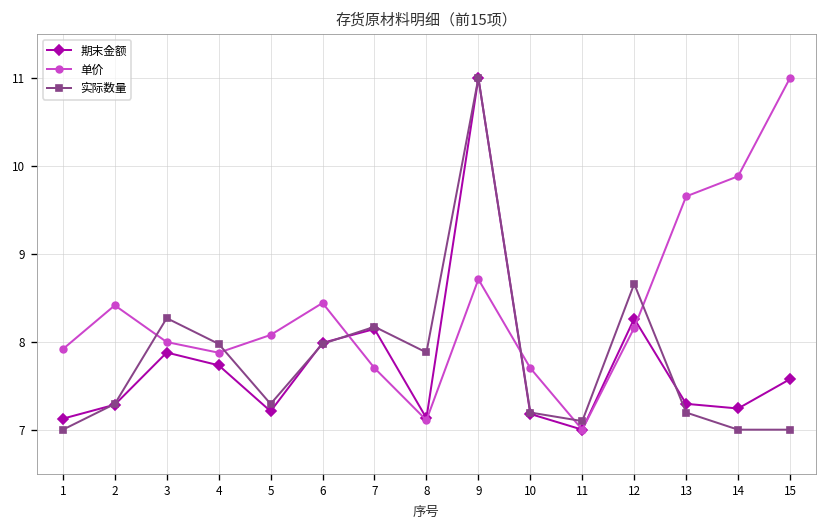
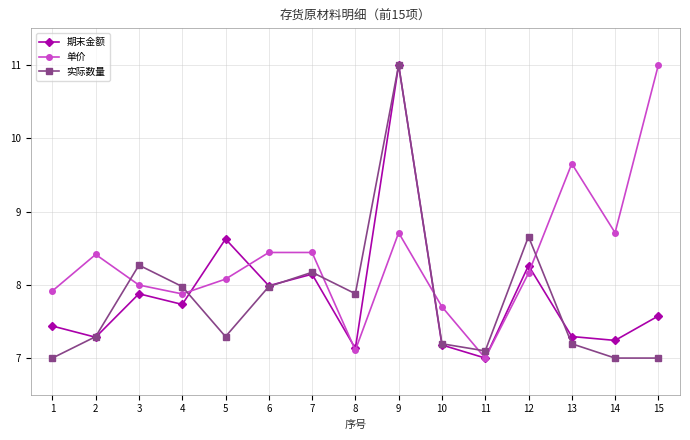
  {
    "期末金额": {
-     "1": 7.1,
+     "1": 7.4,
      "3": 7.9,
      "4": 7.7,
-     "5": 7.2,
+     "5": 8.6,
      "12": 8.3,
      "13": 7.3,
      "14": 7.2,
      "15": 7.6
    },
    "单价": {
      "1": 7.9,
      "2": 8.4,
      "3": 8.0,
      "4": 7.9,
      "5": 8.1,
      "6": 8.4,
-     "7": 7.7,
+     "7": 8.4,
      "9": 8.7,
      "10": 7.7,
      "12": 8.2,
      "13": 9.7,
-     "14": 9.9,
+     "14": 8.7,
      "15": 11.0
    },
    "实际数量": {
      "1": 7.0,
      "3": 8.3,
      "4": 8.0,
      "5": 7.3,
      "8": 7.9,
      "11": 7.1,
      "12": 8.7,
      "13": 7.2,
      "14": 7.0,
      "15": 7.0
    }
  }
